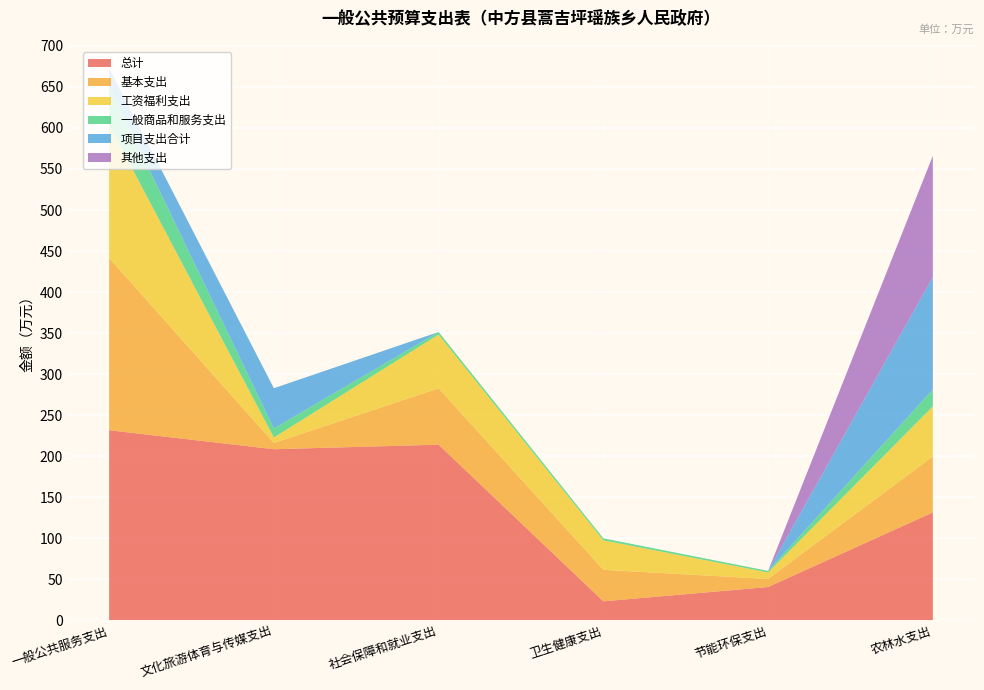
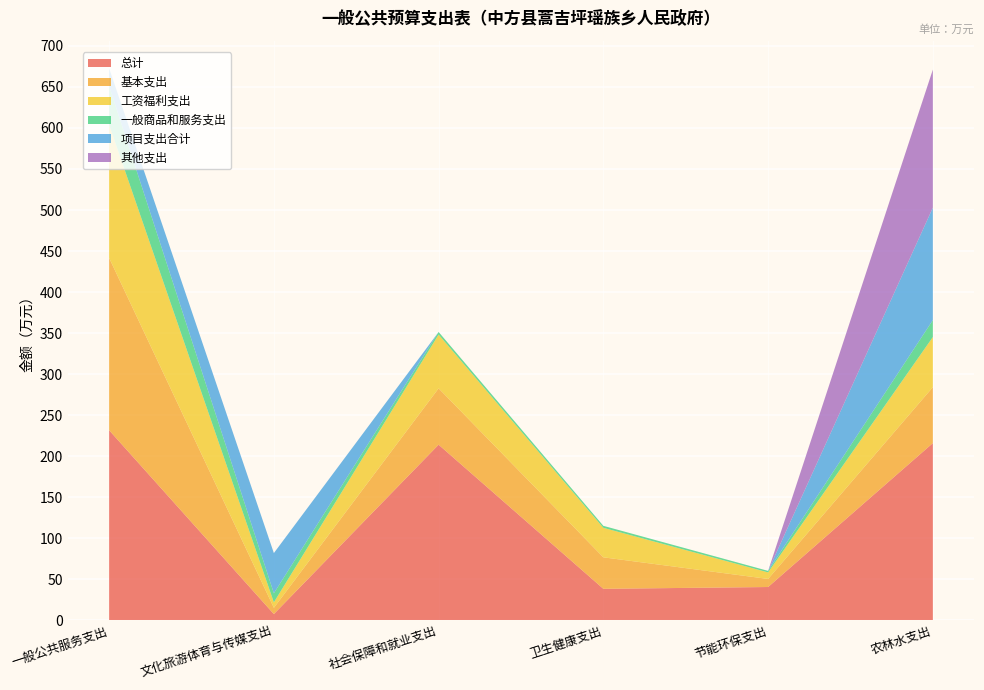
  {
    "总计": {
      "一般公共服务支出": 230,
-     "文化旅游体育与传媒支出": 210,
+     "文化旅游体育与传媒支出": 10,
      "社会保障和就业支出": 210,
-     "卫生健康支出": 20,
+     "卫生健康支出": 40,
      "节能环保支出": 40,
-     "农林水支出": 130
+     "农林水支出": 220
    },
    "一般商品和服务支出": {
      "文化旅游体育与传媒支出": 10,
      "农林水支出": 20
    },
    "项目支出合计": {
      "农林水支出": 140
    },
    "其他支出": {
-     "农林水支出": 150
+     "农林水支出": 170
    }
  }
